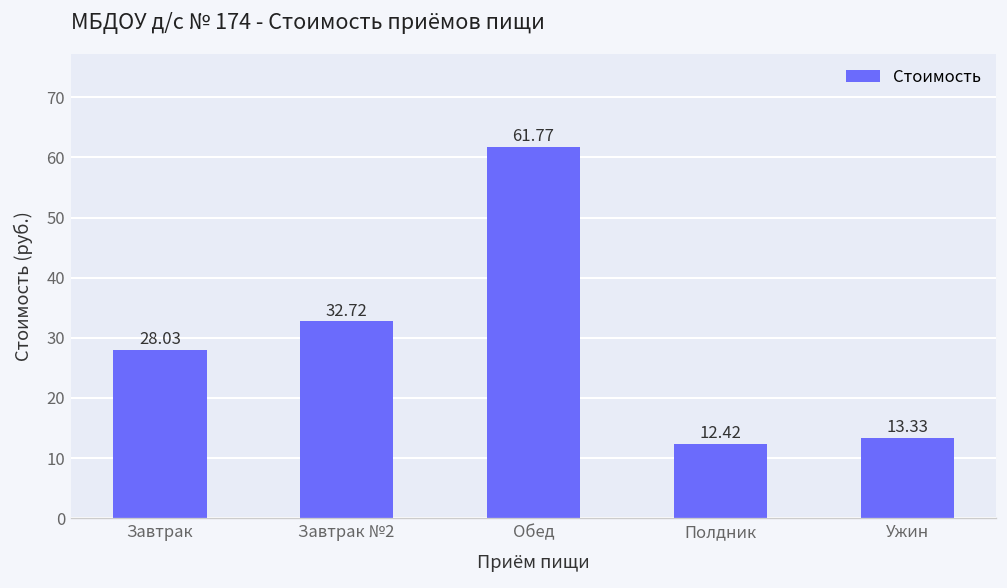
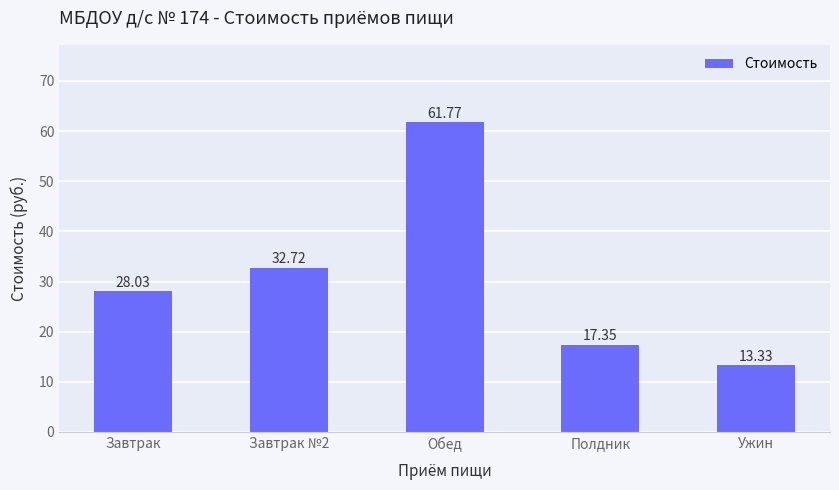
  {
    "Завтрак": 28.03,
    "Завтрак №2": 32.72,
    "Обед": 61.77,
-   "Полдник": 12.42,
+   "Полдник": 17.35,
    "Ужин": 13.33
  }
